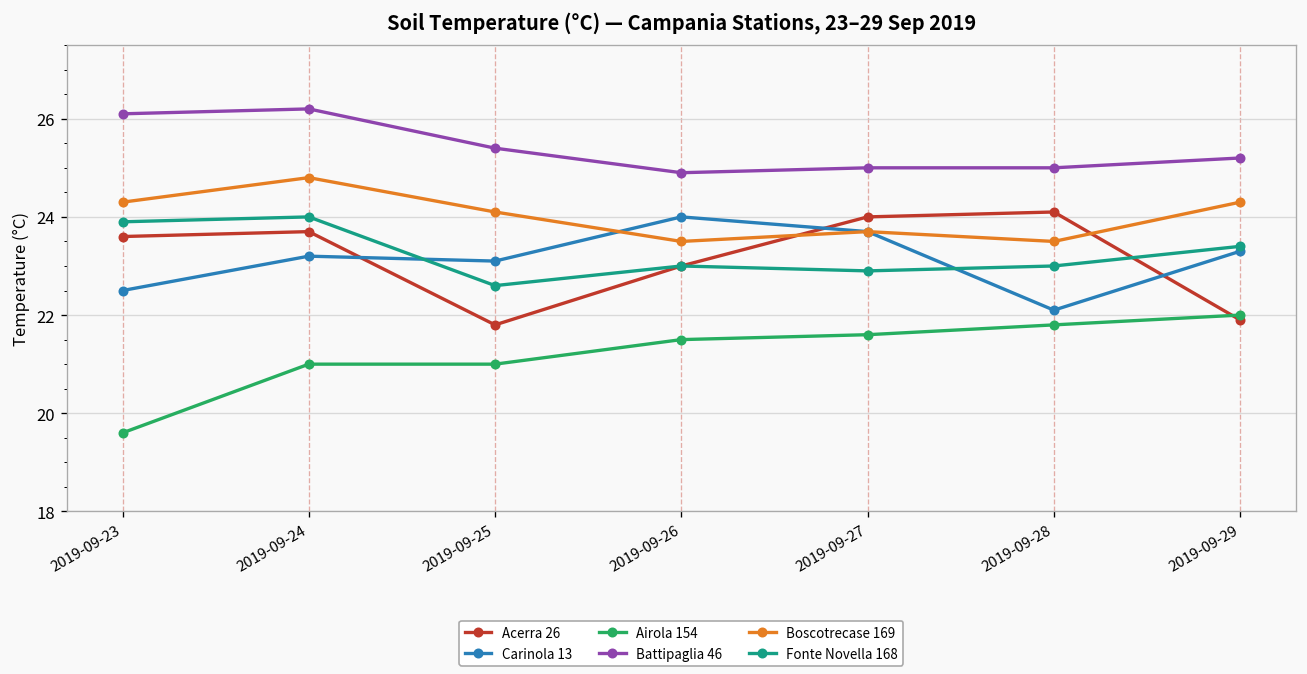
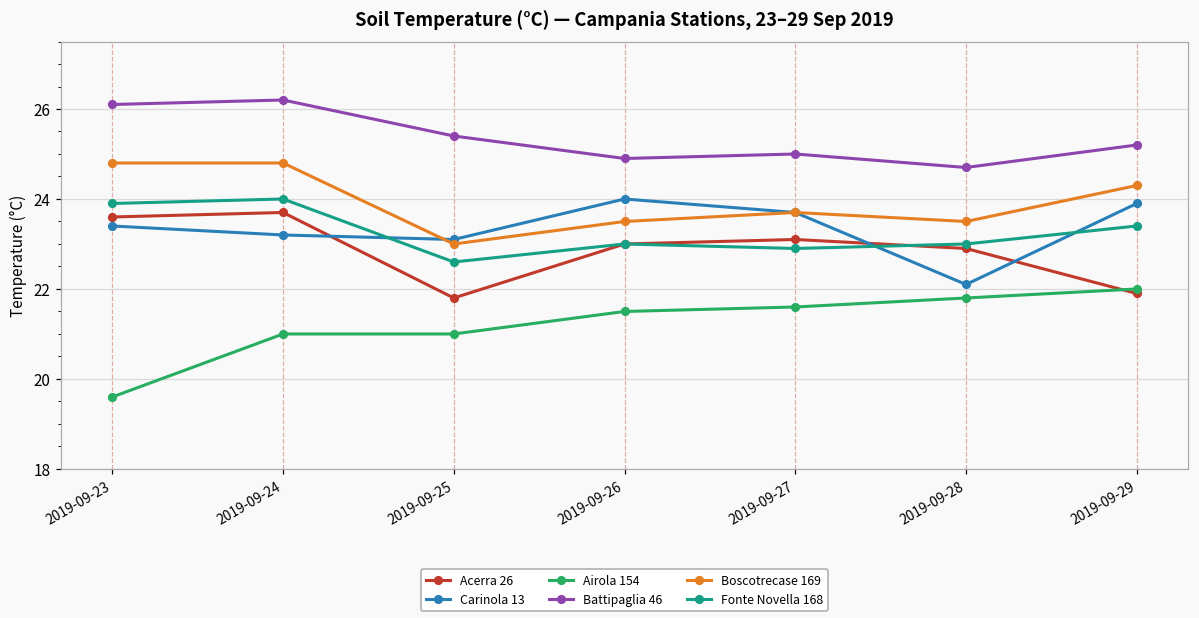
  {
    "Acerra 26": {
      "2019-09-23": 23.6,
      "2019-09-24": 23.7,
      "2019-09-25": 21.8,
-     "2019-09-27": 24.0,
-     "2019-09-28": 24.1,
+     "2019-09-27": 23.1,
+     "2019-09-28": 22.9,
      "2019-09-29": 21.9
    },
    "Carinola 13": {
-     "2019-09-23": 22.5,
+     "2019-09-23": 23.4,
      "2019-09-24": 23.2,
      "2019-09-25": 23.1,
      "2019-09-26": 24.0,
      "2019-09-28": 22.1,
-     "2019-09-29": 23.3
+     "2019-09-29": 23.9
    },
    "Battipaglia 46": {
      "2019-09-23": 26.1,
      "2019-09-24": 26.2,
      "2019-09-25": 25.4,
      "2019-09-26": 24.9,
      "2019-09-27": 25.0,
-     "2019-09-28": 25.0,
+     "2019-09-28": 24.7,
      "2019-09-29": 25.2
    },
    "Boscotrecase 169": {
-     "2019-09-23": 24.3,
+     "2019-09-23": 24.8,
      "2019-09-24": 24.8,
-     "2019-09-25": 24.1,
+     "2019-09-25": 23.0,
      "2019-09-26": 23.5,
      "2019-09-28": 23.5,
      "2019-09-29": 24.3
    }
  }
